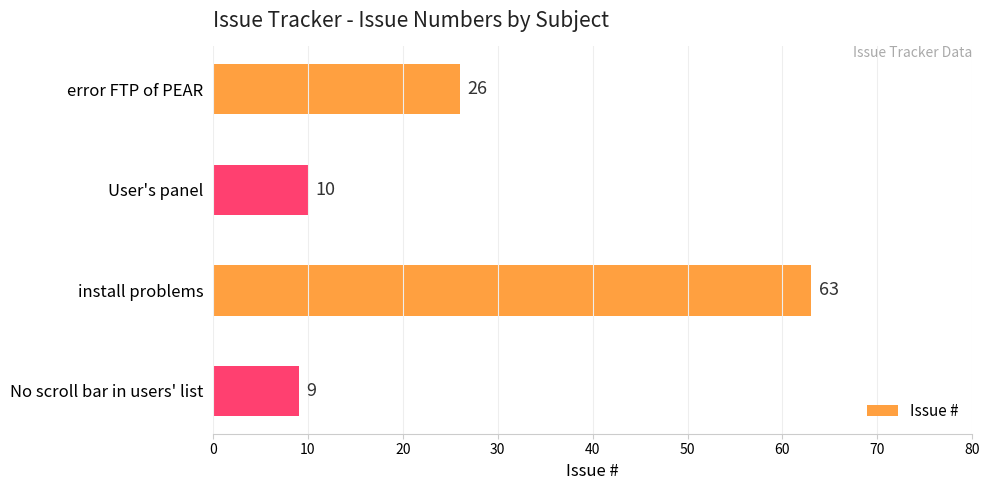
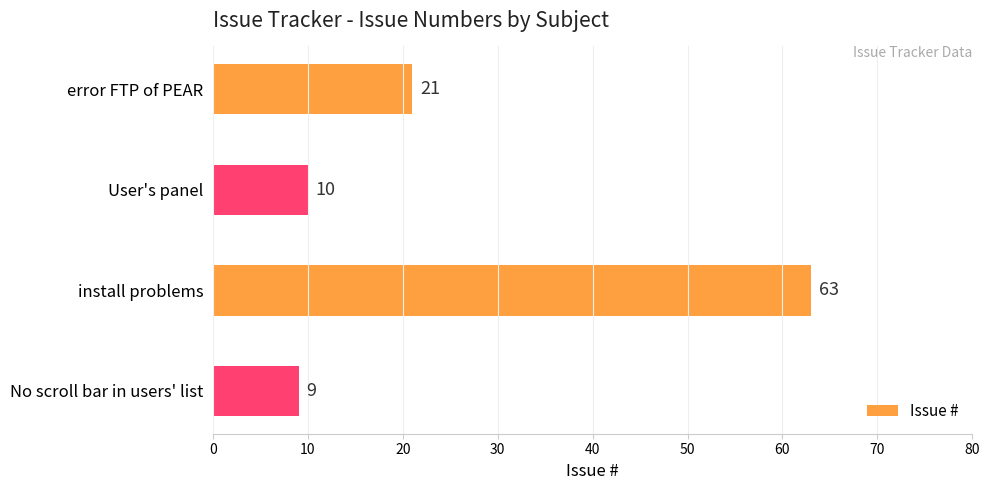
  {
-   "error FTP of PEAR": 26,
+   "error FTP of PEAR": 21,
    "User's panel": 10,
    "install problems": 63,
    "No scroll bar in users' list": 9
  }
